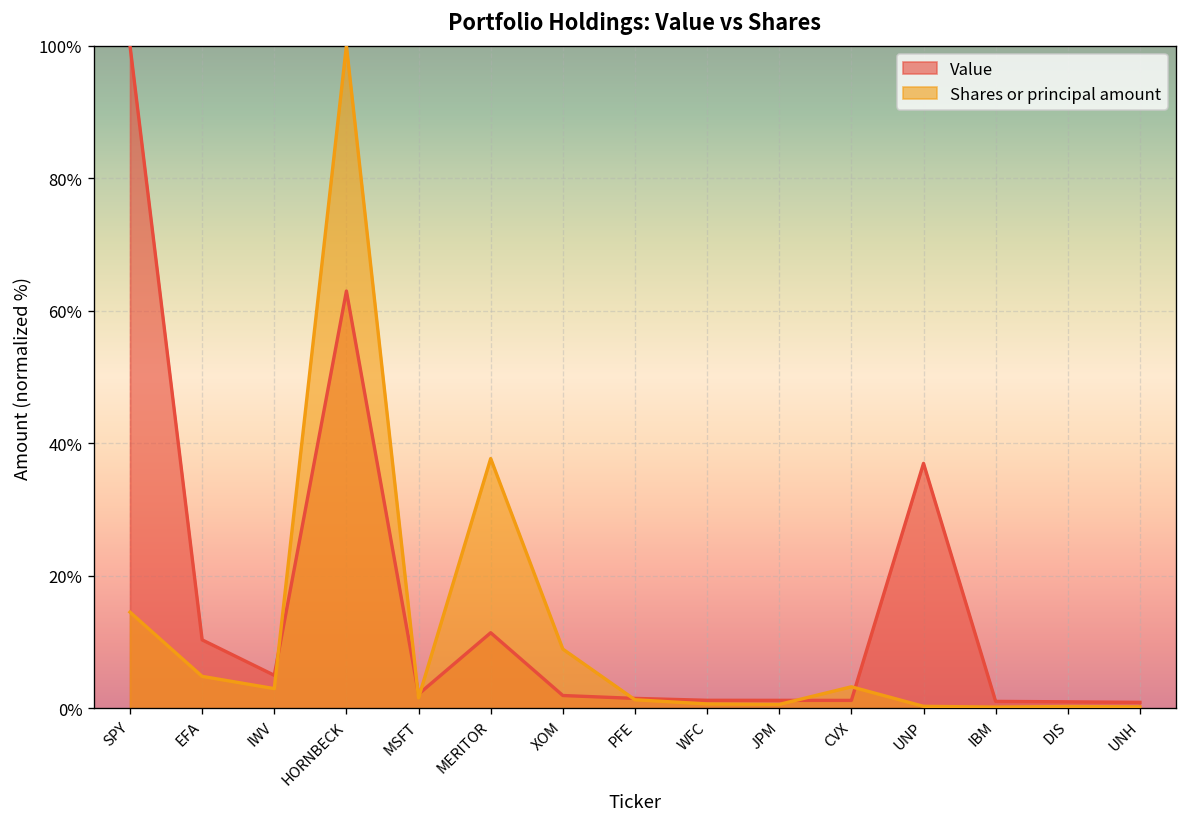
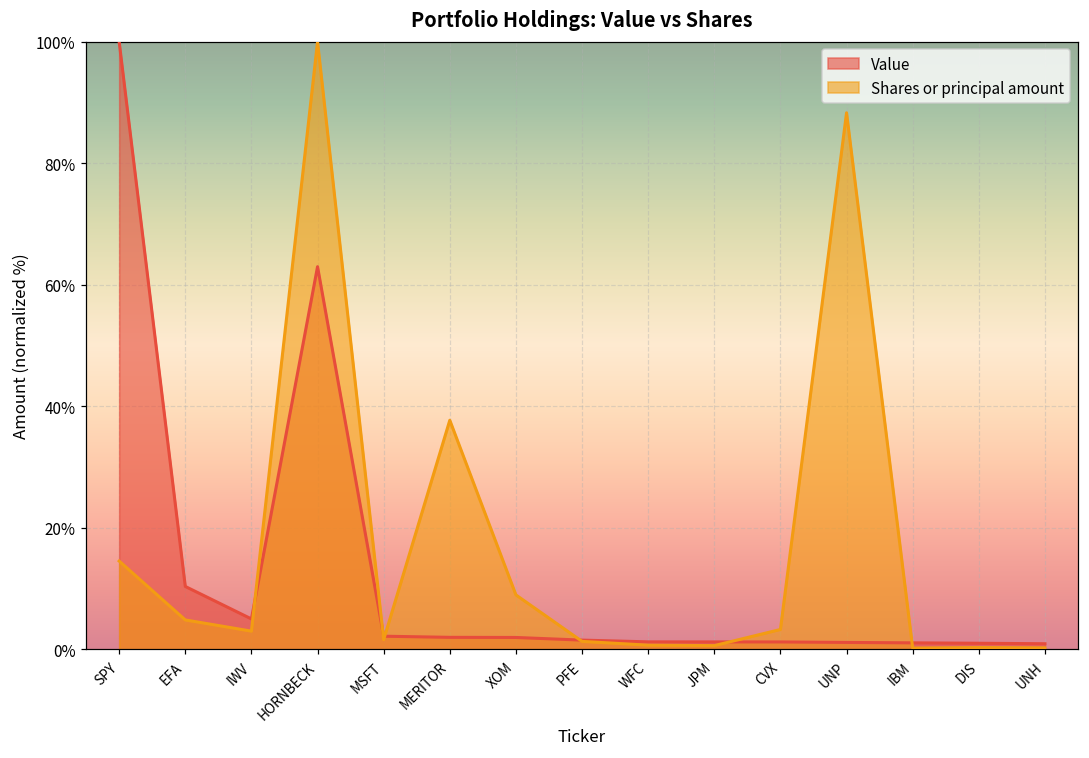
  {
    "Value": {
      "SPY": "100%",
      "EFA": "10%",
      "IWV": "5%",
      "HORNBECK": "63%",
      "MSFT": "2%",
-     "MERITOR": "11%",
+     "MERITOR": "2%",
      "XOM": "2%",
      "WFC": "1%",
      "JPM": "1%",
      "CVX": "1%",
-     "UNP": "37%",
+     "UNP": "1%",
      "IBM": "1%",
      "DIS": "1%",
      "UNH": "1%"
    },
    "Shares or principal amount": {
      "SPY": "15%",
      "EFA": "5%",
      "IWV": "3%",
      "HORNBECK": "100%",
      "MSFT": "2%",
      "MERITOR": "38%",
      "XOM": "9%",
      "WFC": "1%",
      "JPM": "1%",
      "CVX": "3%",
-     "UNP": "0%",
+     "UNP": "88%",
      "IBM": "0%",
      "DIS": "0%",
      "UNH": "0%"
    }
  }
